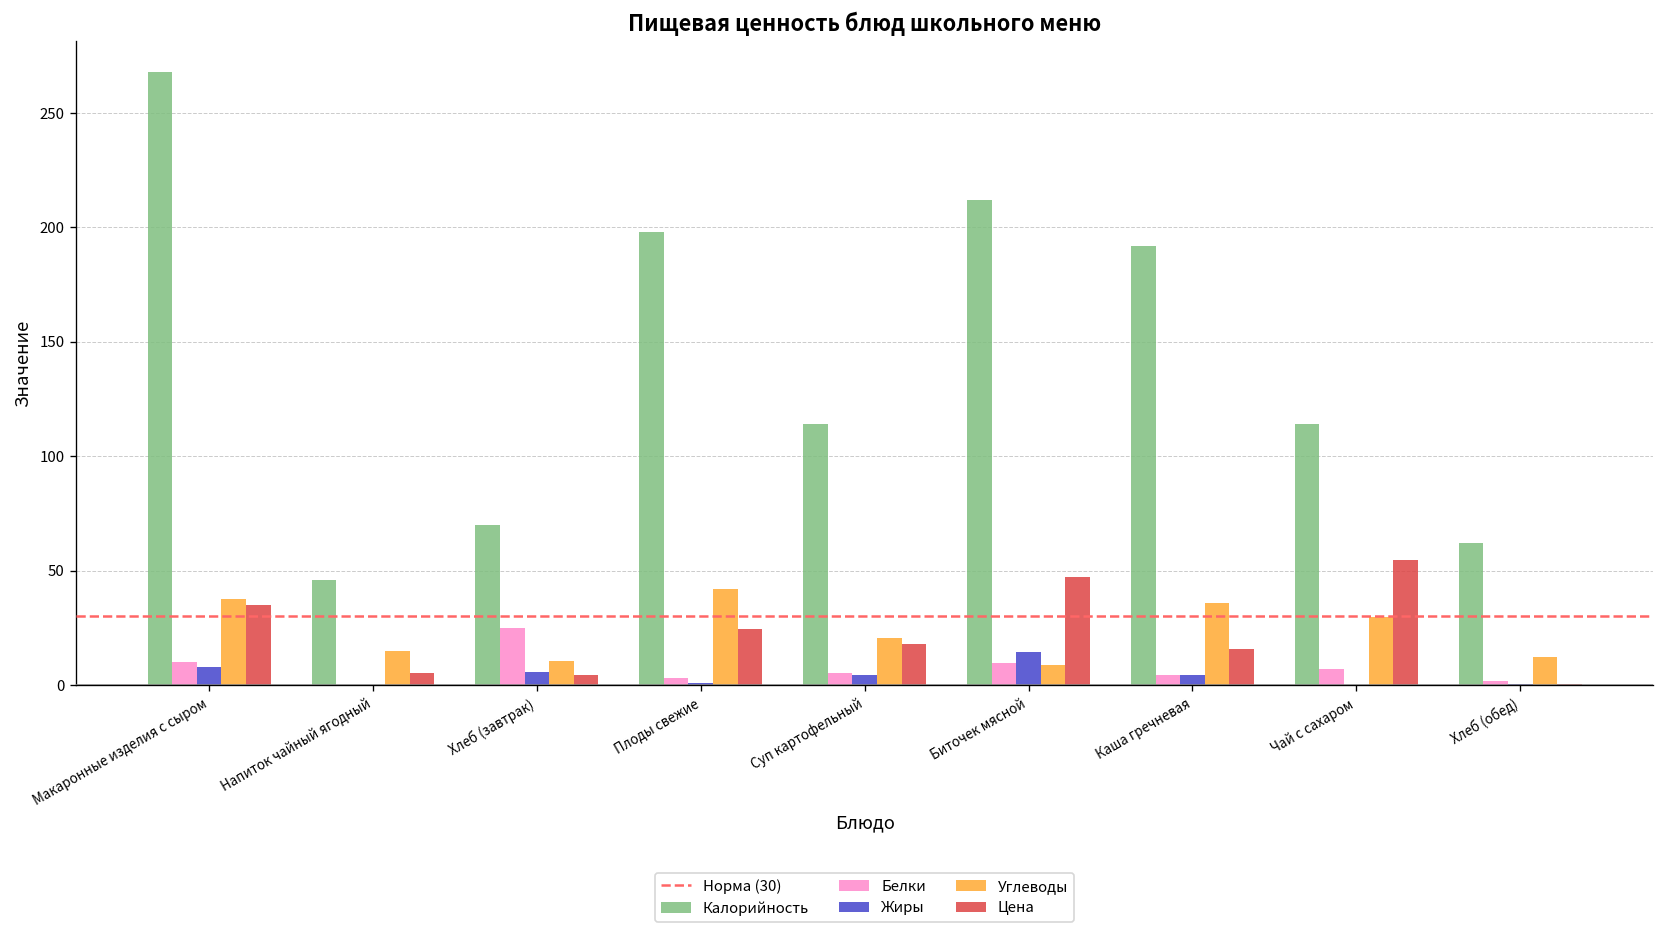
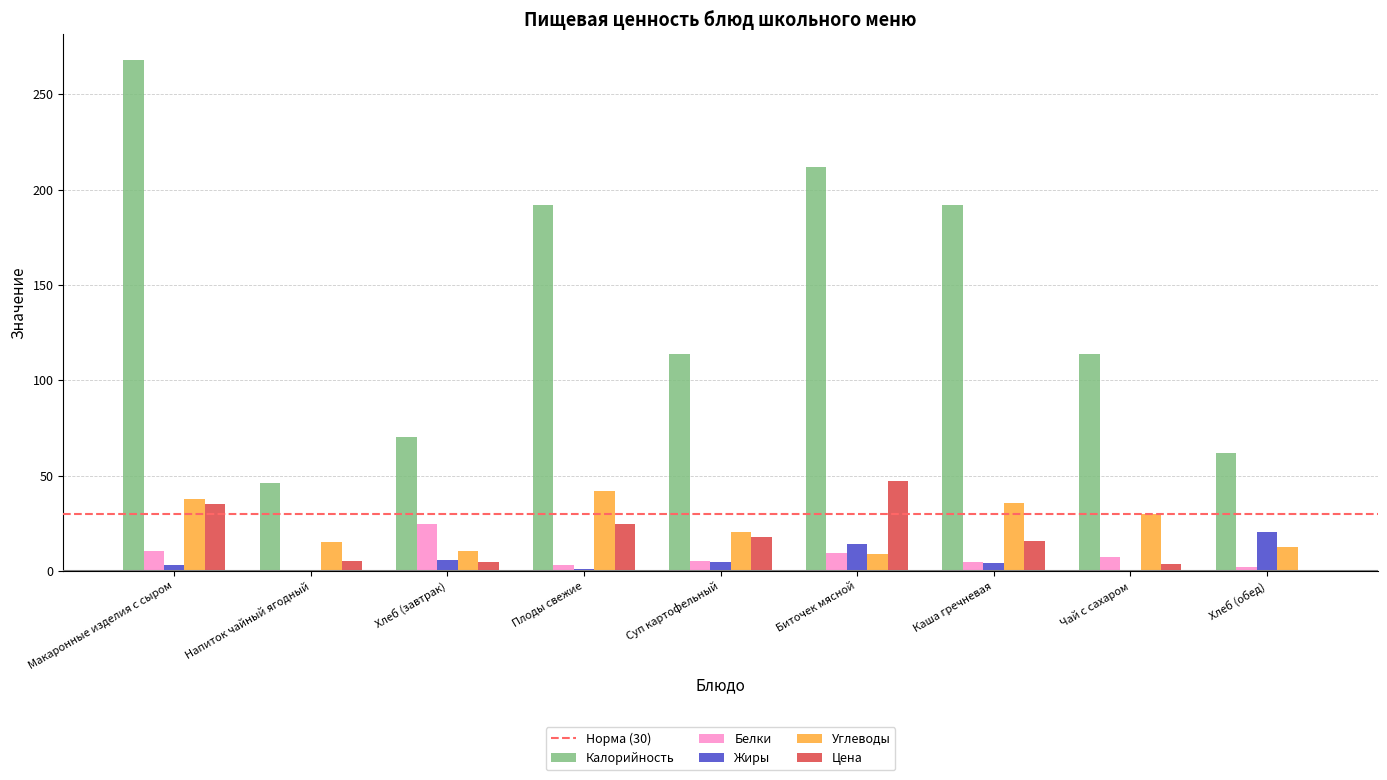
  {
    "Калорийность": {
      "Макаронные изделия с сыром": 268,
      "Напиток чайный ягодный": 46,
      "Хлеб (завтрак)": 70,
-     "Плоды свежие": 198,
+     "Плоды свежие": 192,
      "Суп картофельный": 114,
      "Биточек мясной": 212,
      "Каша гречневая": 192,
      "Чай с сахаром": 114,
      "Хлеб (обед)": 62
    },
    "Белки": {
      "Макаронные изделия с сыром": 10,
      "Хлеб (завтрак)": 25,
      "Плоды свежие": 3,
      "Суп картофельный": 5,
      "Биточек мясной": 10,
      "Каша гречневая": 5,
      "Чай с сахаром": 7,
      "Хлеб (обед)": 2
    },
    "Жиры": {
-     "Макаронные изделия с сыром": 8,
+     "Макаронные изделия с сыром": 3,
      "Хлеб (завтрак)": 6,
      "Суп картофельный": 4,
      "Биточек мясной": 14,
      "Каша гречневая": 4,
-     "Хлеб (обед)": 0
+     "Хлеб (обед)": 21
    },
    "Углеводы": {
      "Макаронные изделия с сыром": 38,
      "Напиток чайный ягодный": 15,
      "Хлеб (завтрак)": 11,
      "Плоды свежие": 42,
      "Суп картофельный": 20,
      "Биточек мясной": 9,
      "Каша гречневая": 36,
      "Чай с сахаром": 30,
      "Хлеб (обед)": 12
    },
    "Цена": {
      "Макаронные изделия с сыром": 35,
      "Напиток чайный ягодный": 5,
      "Хлеб (завтрак)": 5,
      "Плоды свежие": 25,
      "Суп картофельный": 18,
      "Биточек мясной": 47,
      "Каша гречневая": 16,
-     "Чай с сахаром": 55
+     "Чай с сахаром": 4
    }
  }
